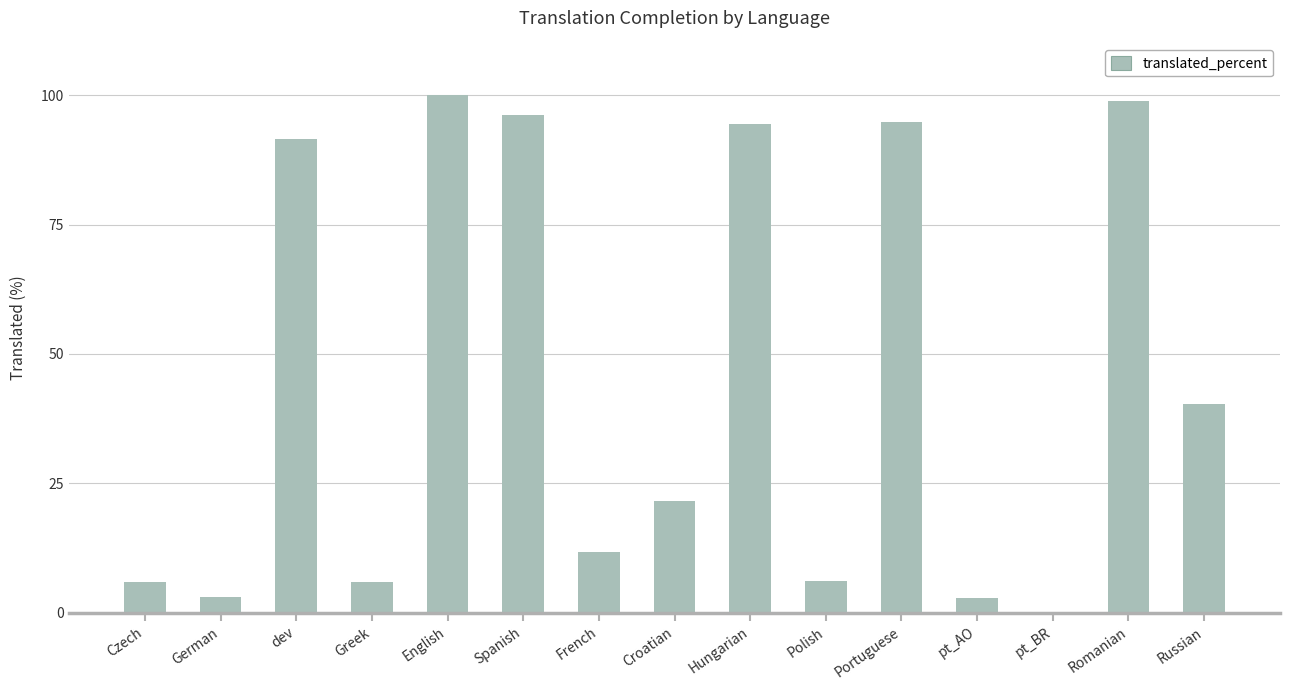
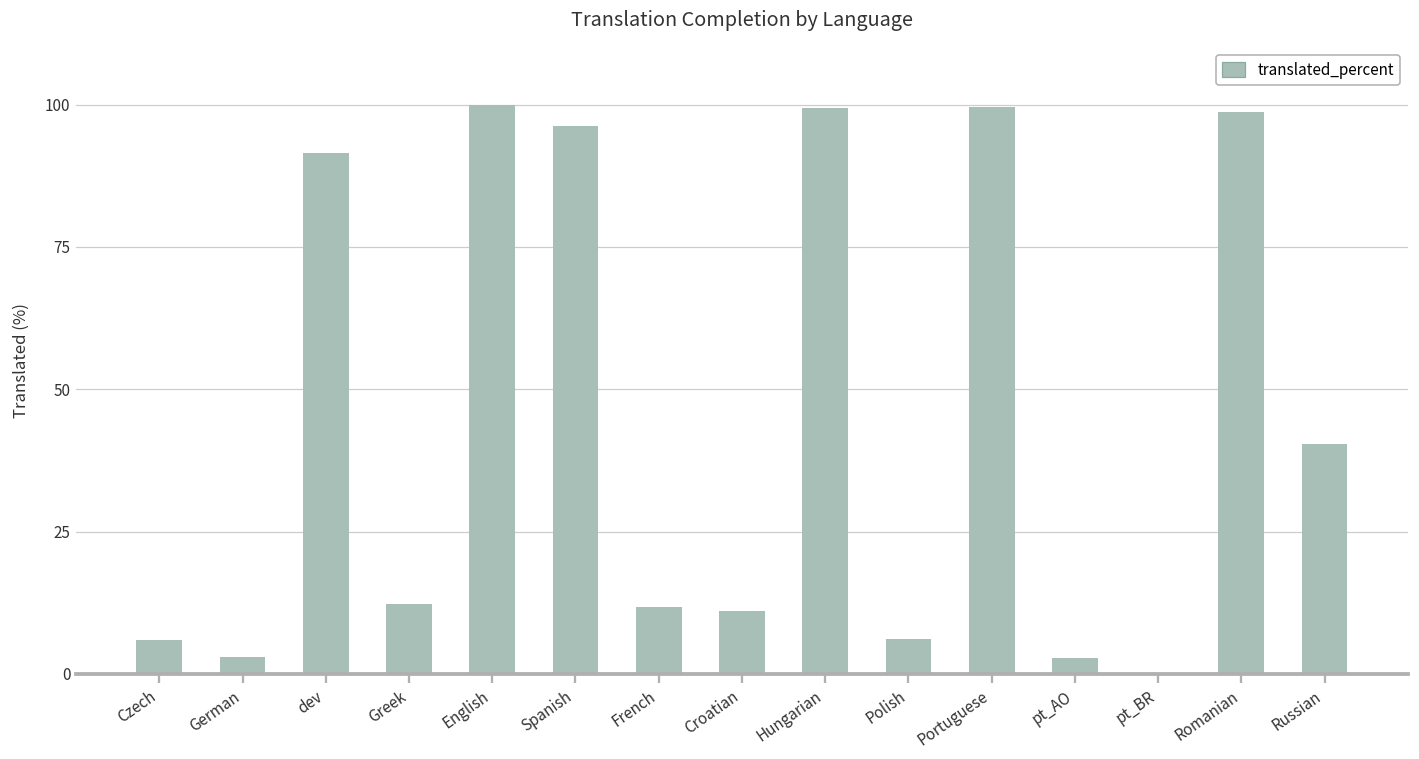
  {
    "Czech": 6,
    "German": 3,
    "dev": 92,
-   "Greek": 6,
+   "Greek": 12,
    "English": 100,
    "Spanish": 96,
    "French": 12,
-   "Croatian": 22,
-   "Hungarian": 94,
+   "Croatian": 11,
+   "Hungarian": 99,
    "Polish": 6,
-   "Portuguese": 95,
+   "Portuguese": 100,
    "pt_AO": 3,
    "Romanian": 99,
    "Russian": 40
  }
